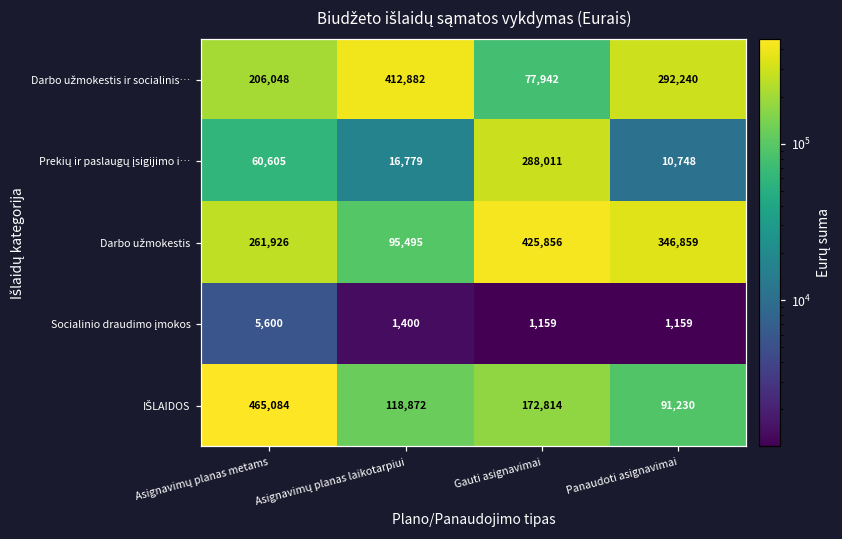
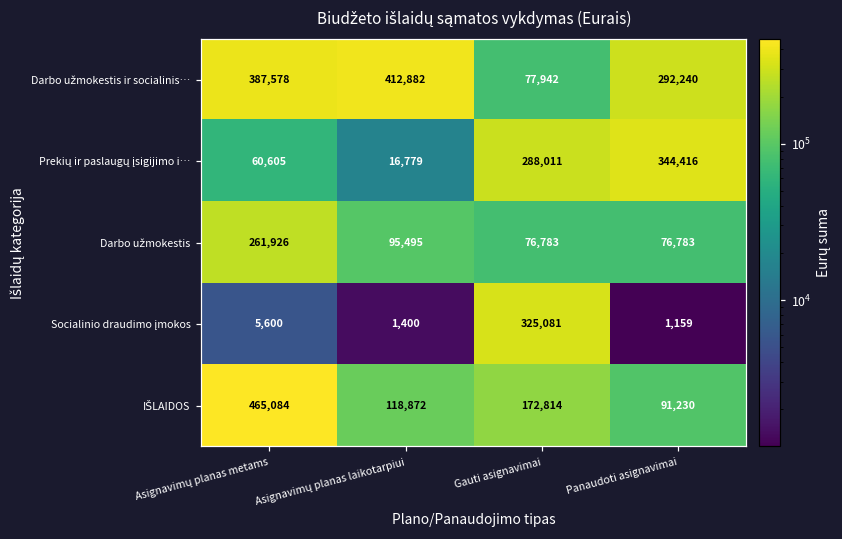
  {
    "Darbo užmokestis ir socialinis…": {
-     "Asignavimų planas metams": "206,048",
+     "Asignavimų planas metams": "387,578",
      "Asignavimų planas laikotarpiui": "412,882",
      "Gauti asignavimai": "77,942",
      "Panaudoti asignavimai": "292,240"
    },
    "Prekių ir paslaugų įsigijimo i…": {
      "Asignavimų planas metams": "60,605",
      "Asignavimų planas laikotarpiui": "16,779",
      "Gauti asignavimai": "288,011",
-     "Panaudoti asignavimai": "10,748"
+     "Panaudoti asignavimai": "344,416"
    },
    "Darbo užmokestis": {
      "Asignavimų planas metams": "261,926",
      "Asignavimų planas laikotarpiui": "95,495",
-     "Gauti asignavimai": "425,856",
-     "Panaudoti asignavimai": "346,859"
+     "Gauti asignavimai": "76,783",
+     "Panaudoti asignavimai": "76,783"
    },
    "Socialinio draudimo įmokos": {
      "Asignavimų planas metams": "5,600",
      "Asignavimų planas laikotarpiui": "1,400",
-     "Gauti asignavimai": "1,159",
+     "Gauti asignavimai": "325,081",
      "Panaudoti asignavimai": "1,159"
    },
    "IŠLAIDOS": {
      "Asignavimų planas metams": "465,084",
      "Asignavimų planas laikotarpiui": "118,872",
      "Gauti asignavimai": "172,814",
      "Panaudoti asignavimai": "91,230"
    }
  }
